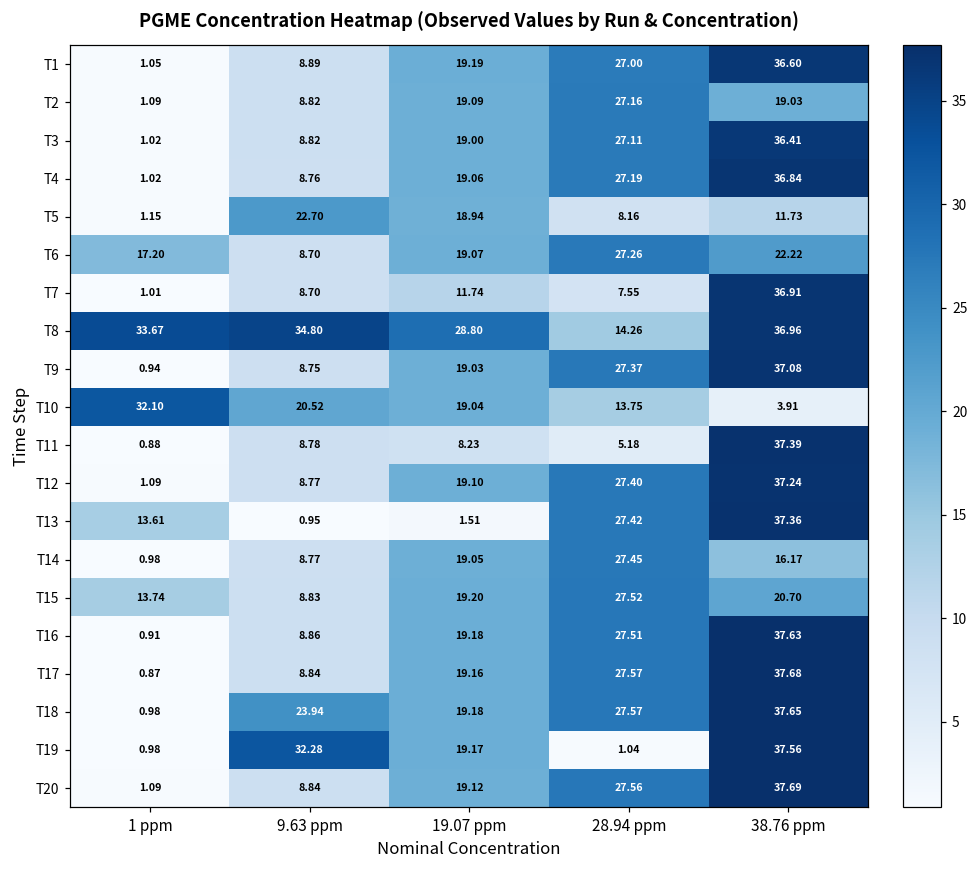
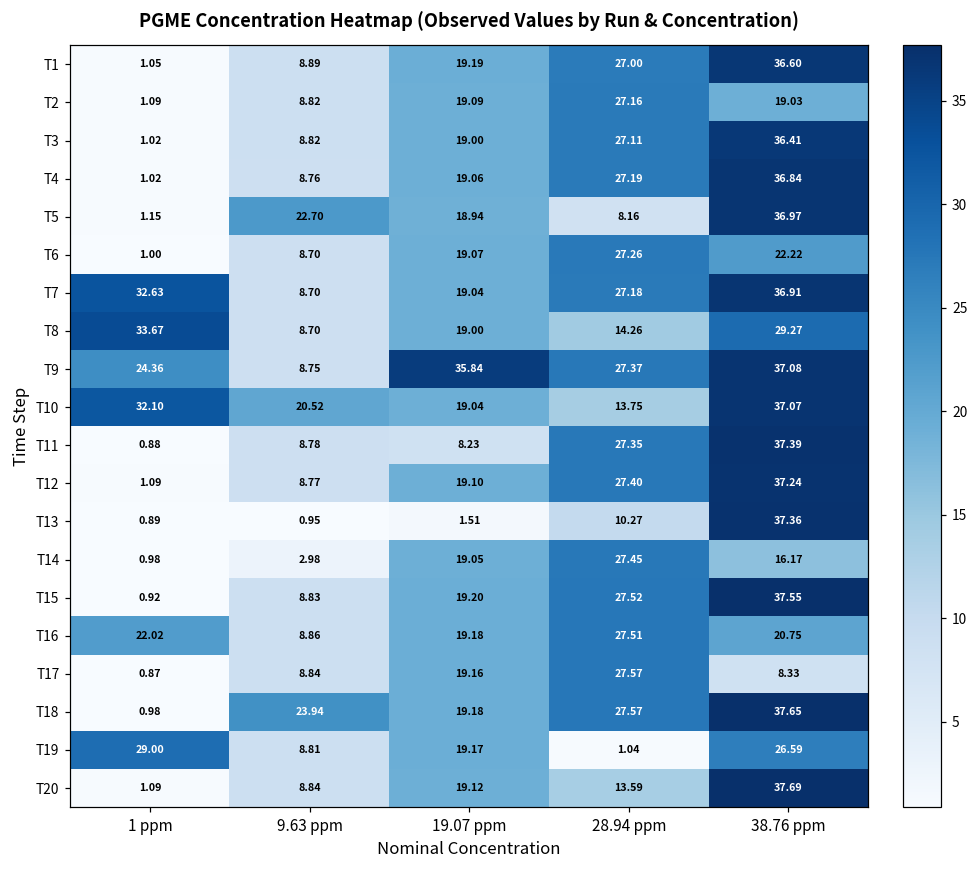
  {
    "T1": {
      "1 ppm": 1.05,
      "9.63 ppm": 8.89,
      "19.07 ppm": 19.19,
      "28.94 ppm": 27.00,
      "38.76 ppm": 36.60
    },
    "T2": {
      "1 ppm": 1.09,
      "9.63 ppm": 8.82,
      "19.07 ppm": 19.09,
      "28.94 ppm": 27.16,
      "38.76 ppm": 19.03
    },
    "T3": {
      "1 ppm": 1.02,
      "9.63 ppm": 8.82,
      "19.07 ppm": 19.00,
      "28.94 ppm": 27.11,
      "38.76 ppm": 36.41
    },
    "T4": {
      "1 ppm": 1.02,
      "9.63 ppm": 8.76,
      "19.07 ppm": 19.06,
      "28.94 ppm": 27.19,
      "38.76 ppm": 36.84
    },
    "T5": {
      "1 ppm": 1.15,
      "9.63 ppm": 22.70,
      "19.07 ppm": 18.94,
      "28.94 ppm": 8.16,
-     "38.76 ppm": 11.73
+     "38.76 ppm": 36.97
    },
    "T6": {
-     "1 ppm": 17.20,
+     "1 ppm": 1.00,
      "9.63 ppm": 8.70,
      "19.07 ppm": 19.07,
      "28.94 ppm": 27.26,
      "38.76 ppm": 22.22
    },
    "T7": {
-     "1 ppm": 1.01,
+     "1 ppm": 32.63,
      "9.63 ppm": 8.70,
-     "19.07 ppm": 11.74,
-     "28.94 ppm": 7.55,
+     "19.07 ppm": 19.04,
+     "28.94 ppm": 27.18,
      "38.76 ppm": 36.91
    },
    "T8": {
      "1 ppm": 33.67,
-     "9.63 ppm": 34.80,
-     "19.07 ppm": 28.80,
+     "9.63 ppm": 8.70,
+     "19.07 ppm": 19.00,
      "28.94 ppm": 14.26,
-     "38.76 ppm": 36.96
+     "38.76 ppm": 29.27
    },
    "T9": {
-     "1 ppm": 0.94,
+     "1 ppm": 24.36,
      "9.63 ppm": 8.75,
-     "19.07 ppm": 19.03,
+     "19.07 ppm": 35.84,
      "28.94 ppm": 27.37,
      "38.76 ppm": 37.08
    },
    "T10": {
      "1 ppm": 32.10,
      "9.63 ppm": 20.52,
      "19.07 ppm": 19.04,
      "28.94 ppm": 13.75,
-     "38.76 ppm": 3.91
+     "38.76 ppm": 37.07
    },
    "T11": {
      "1 ppm": 0.88,
      "9.63 ppm": 8.78,
      "19.07 ppm": 8.23,
-     "28.94 ppm": 5.18,
+     "28.94 ppm": 27.35,
      "38.76 ppm": 37.39
    },
    "T12": {
      "1 ppm": 1.09,
      "9.63 ppm": 8.77,
      "19.07 ppm": 19.10,
      "28.94 ppm": 27.40,
      "38.76 ppm": 37.24
    },
    "T13": {
-     "1 ppm": 13.61,
+     "1 ppm": 0.89,
      "9.63 ppm": 0.95,
      "19.07 ppm": 1.51,
-     "28.94 ppm": 27.42,
+     "28.94 ppm": 10.27,
      "38.76 ppm": 37.36
    },
    "T14": {
      "1 ppm": 0.98,
-     "9.63 ppm": 8.77,
+     "9.63 ppm": 2.98,
      "19.07 ppm": 19.05,
      "28.94 ppm": 27.45,
      "38.76 ppm": 16.17
    },
    "T15": {
-     "1 ppm": 13.74,
+     "1 ppm": 0.92,
      "9.63 ppm": 8.83,
      "19.07 ppm": 19.20,
      "28.94 ppm": 27.52,
-     "38.76 ppm": 20.70
+     "38.76 ppm": 37.55
    },
    "T16": {
-     "1 ppm": 0.91,
+     "1 ppm": 22.02,
      "9.63 ppm": 8.86,
      "19.07 ppm": 19.18,
      "28.94 ppm": 27.51,
-     "38.76 ppm": 37.63
+     "38.76 ppm": 20.75
    },
    "T17": {
      "1 ppm": 0.87,
      "9.63 ppm": 8.84,
      "19.07 ppm": 19.16,
      "28.94 ppm": 27.57,
-     "38.76 ppm": 37.68
+     "38.76 ppm": 8.33
    },
    "T18": {
      "1 ppm": 0.98,
      "9.63 ppm": 23.94,
      "19.07 ppm": 19.18,
      "28.94 ppm": 27.57,
      "38.76 ppm": 37.65
    },
    "T19": {
-     "1 ppm": 0.98,
-     "9.63 ppm": 32.28,
+     "1 ppm": 29.00,
+     "9.63 ppm": 8.81,
      "19.07 ppm": 19.17,
      "28.94 ppm": 1.04,
-     "38.76 ppm": 37.56
+     "38.76 ppm": 26.59
    },
    "T20": {
      "1 ppm": 1.09,
      "9.63 ppm": 8.84,
      "19.07 ppm": 19.12,
-     "28.94 ppm": 27.56,
+     "28.94 ppm": 13.59,
      "38.76 ppm": 37.69
    }
  }
